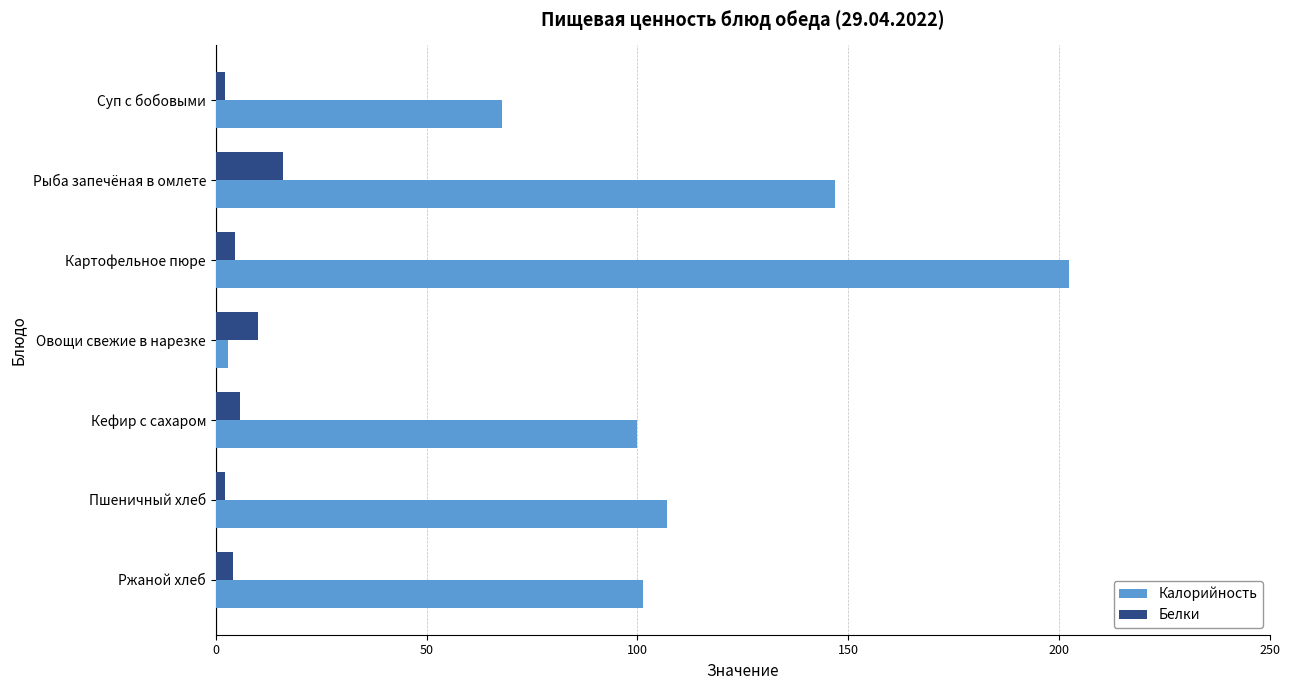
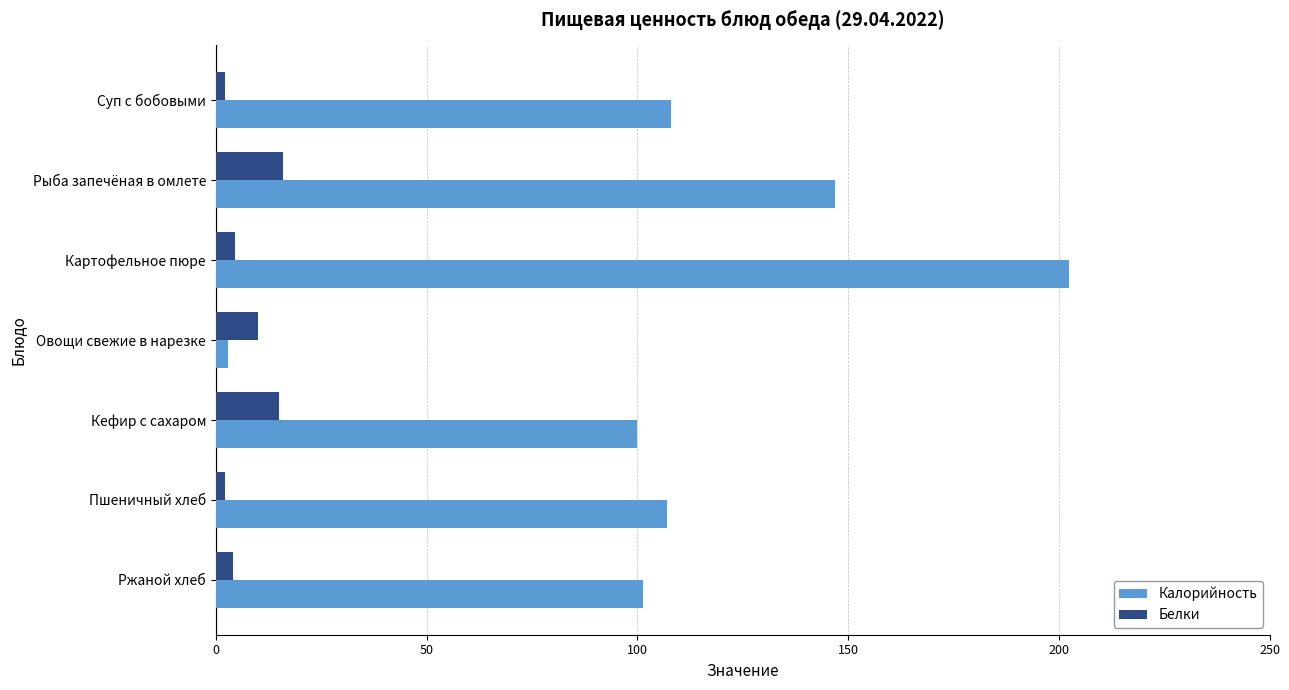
  {
    "Калорийность": {
-     "Суп с бобовыми": 68,
+     "Суп с бобовыми": 108,
      "Рыба запечёная в омлете": 147,
      "Картофельное пюре": 202,
      "Овощи свежие в нарезке": 3,
      "Кефир с сахаром": 100,
      "Пшеничный хлеб": 107,
      "Ржаной хлеб": 101
    },
    "Белки": {
      "Суп с бобовыми": 2,
      "Рыба запечёная в омлете": 16,
      "Картофельное пюре": 5,
      "Овощи свежие в нарезке": 10,
-     "Кефир с сахаром": 6,
+     "Кефир с сахаром": 15,
      "Пшеничный хлеб": 2,
      "Ржаной хлеб": 4
    }
  }
